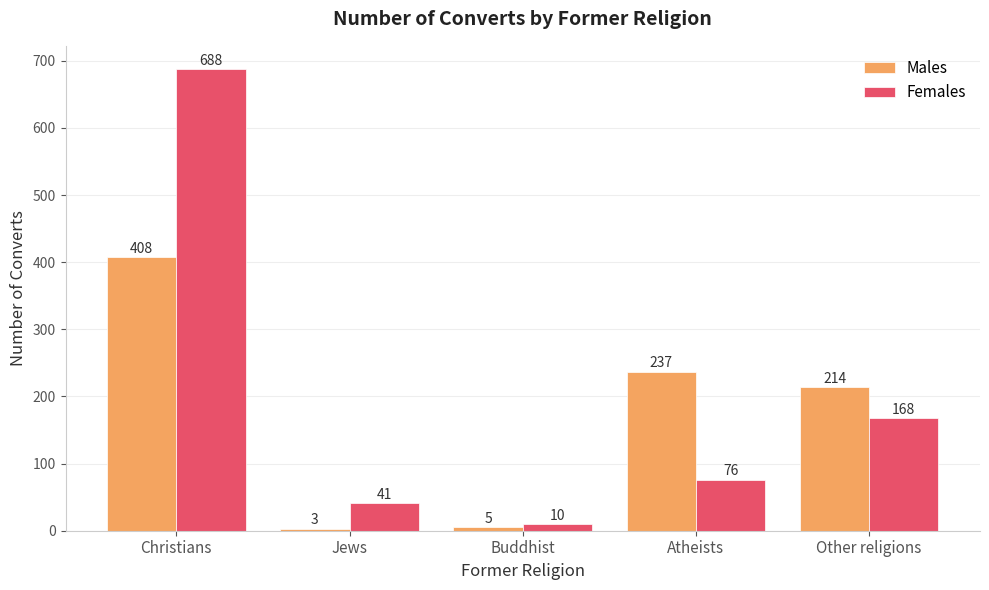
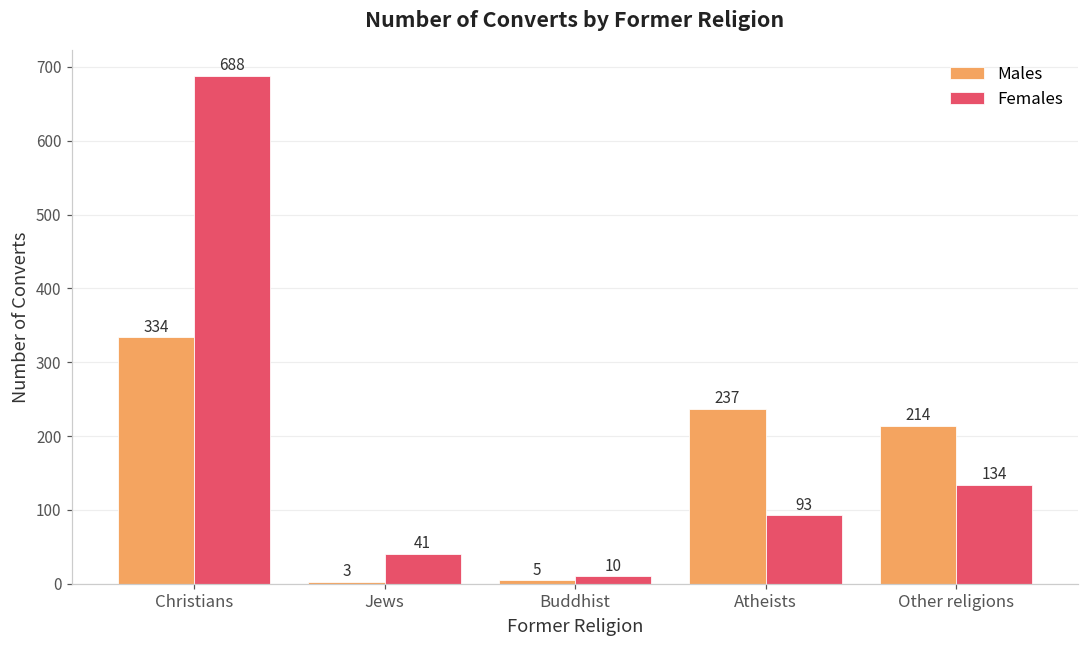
  {
    "Males": {
-     "Christians": 408,
+     "Christians": 334,
      "Jews": 3,
      "Buddhist": 5,
      "Atheists": 237,
      "Other religions": 214
    },
    "Females": {
      "Christians": 688,
      "Jews": 41,
      "Buddhist": 10,
-     "Atheists": 76,
-     "Other religions": 168
+     "Atheists": 93,
+     "Other religions": 134
    }
  }
